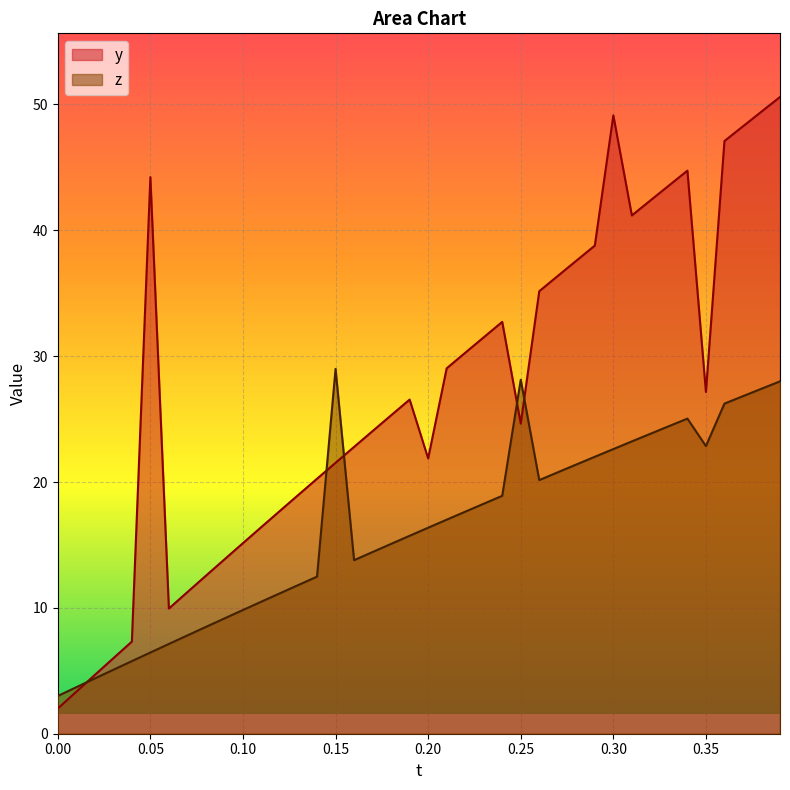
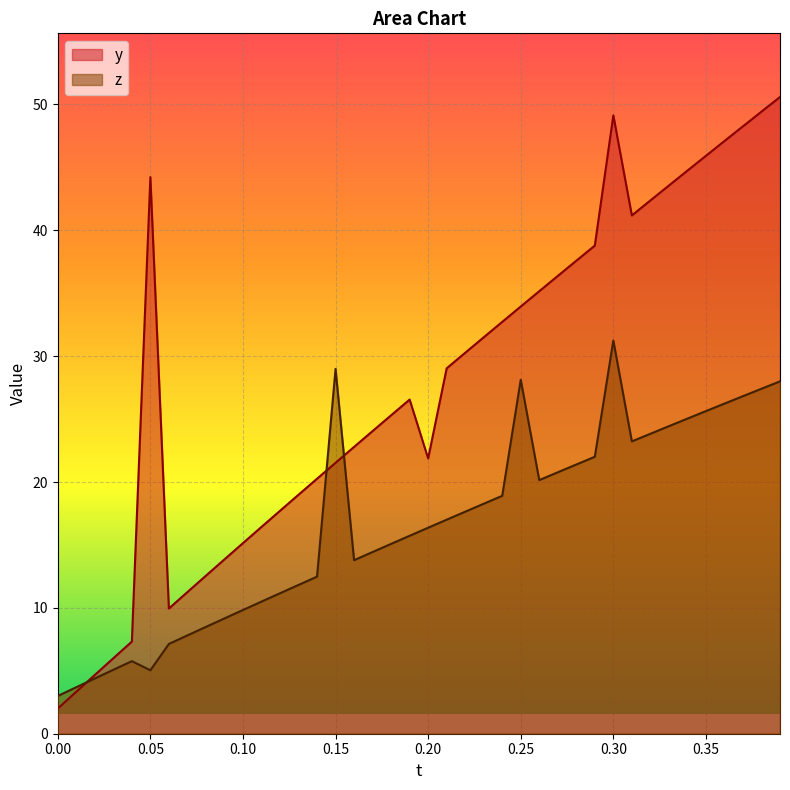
  {
    "y": {
      "0.00": 2.0,
      "0.05": 44.2,
      "0.10": 15.1,
      "0.15": 21.5,
      "0.20": 21.9,
-     "0.25": 24.6,
+     "0.25": 33.9,
      "0.30": 49.1,
-     "0.35": 27.1
+     "0.35": 45.9
    },
    "z": {
      "0.00": 3.0,
-     "0.05": 6.5,
+     "0.05": 5.0,
      "0.10": 9.8,
      "0.15": 29.0,
      "0.20": 16.4,
      "0.25": 28.1,
-     "0.30": 22.6,
-     "0.35": 22.9
+     "0.30": 31.2,
+     "0.35": 25.6
    }
  }
